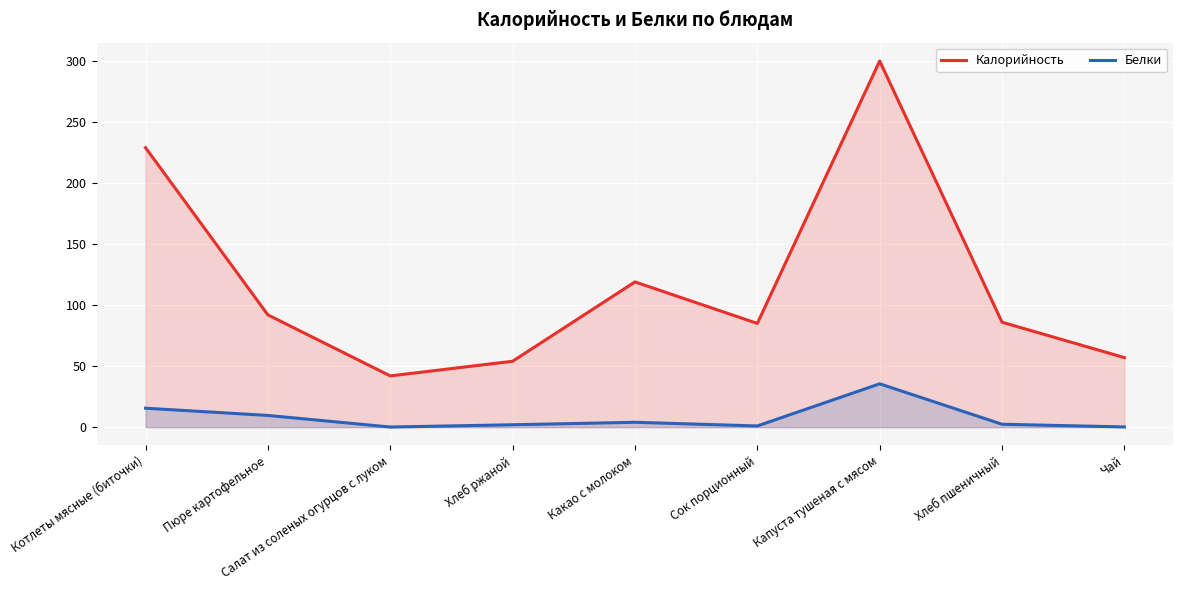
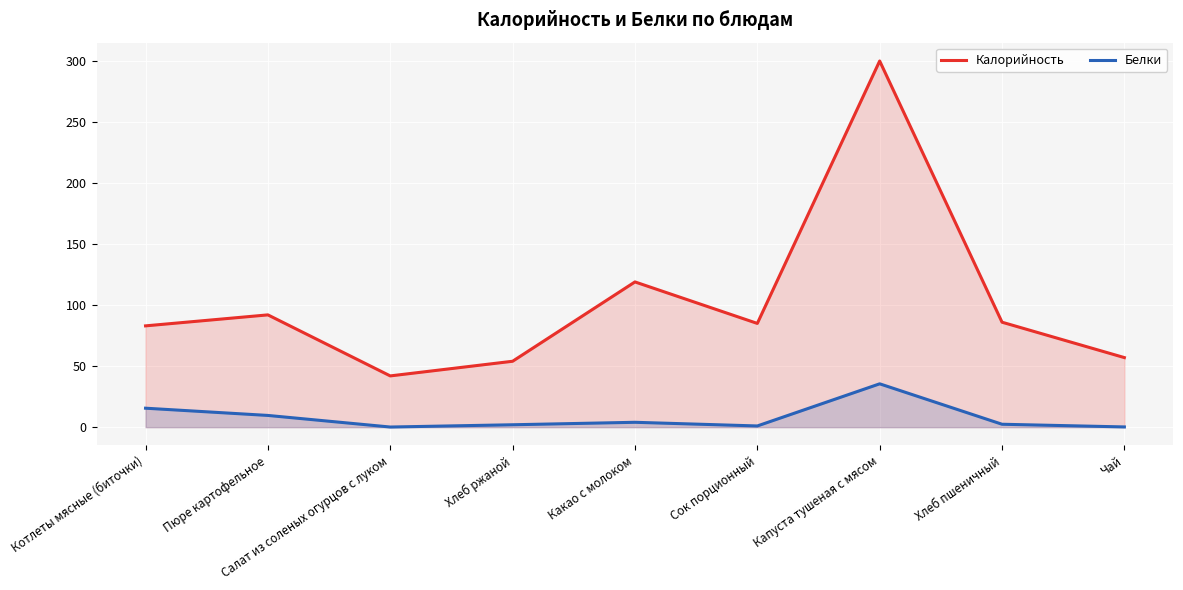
  {
    "Калорийность": {
-     "Котлеты мясные (биточки)": 229,
+     "Котлеты мясные (биточки)": 83,
      "Пюре картофельное": 92,
      "Салат из соленых огурцов с луком": 42,
      "Хлеб ржаной": 54,
      "Какао с молоком": 119,
      "Сок порционный": 85,
      "Капуста тушеная с мясом": 300,
      "Хлеб пшеничный": 86,
      "Чай": 57
    },
    "Белки": {
      "Котлеты мясные (биточки)": 16,
      "Пюре картофельное": 10,
      "Салат из соленых огурцов с луком": 0,
      "Хлеб ржаной": 2,
      "Какао с молоком": 4,
      "Сок порционный": 1,
      "Капуста тушеная с мясом": 36,
      "Хлеб пшеничный": 2,
      "Чай": 0
    }
  }
